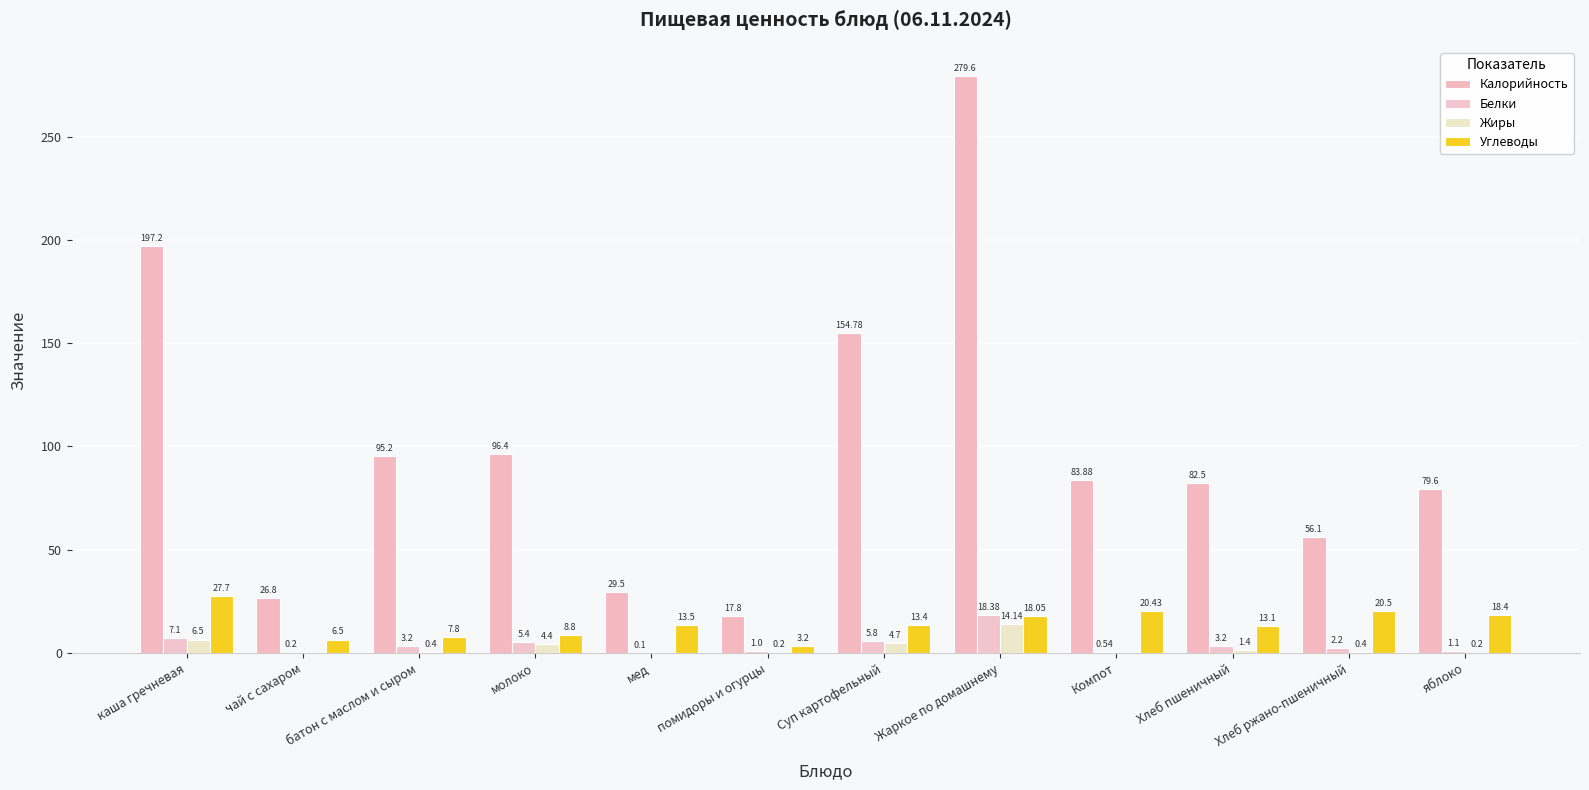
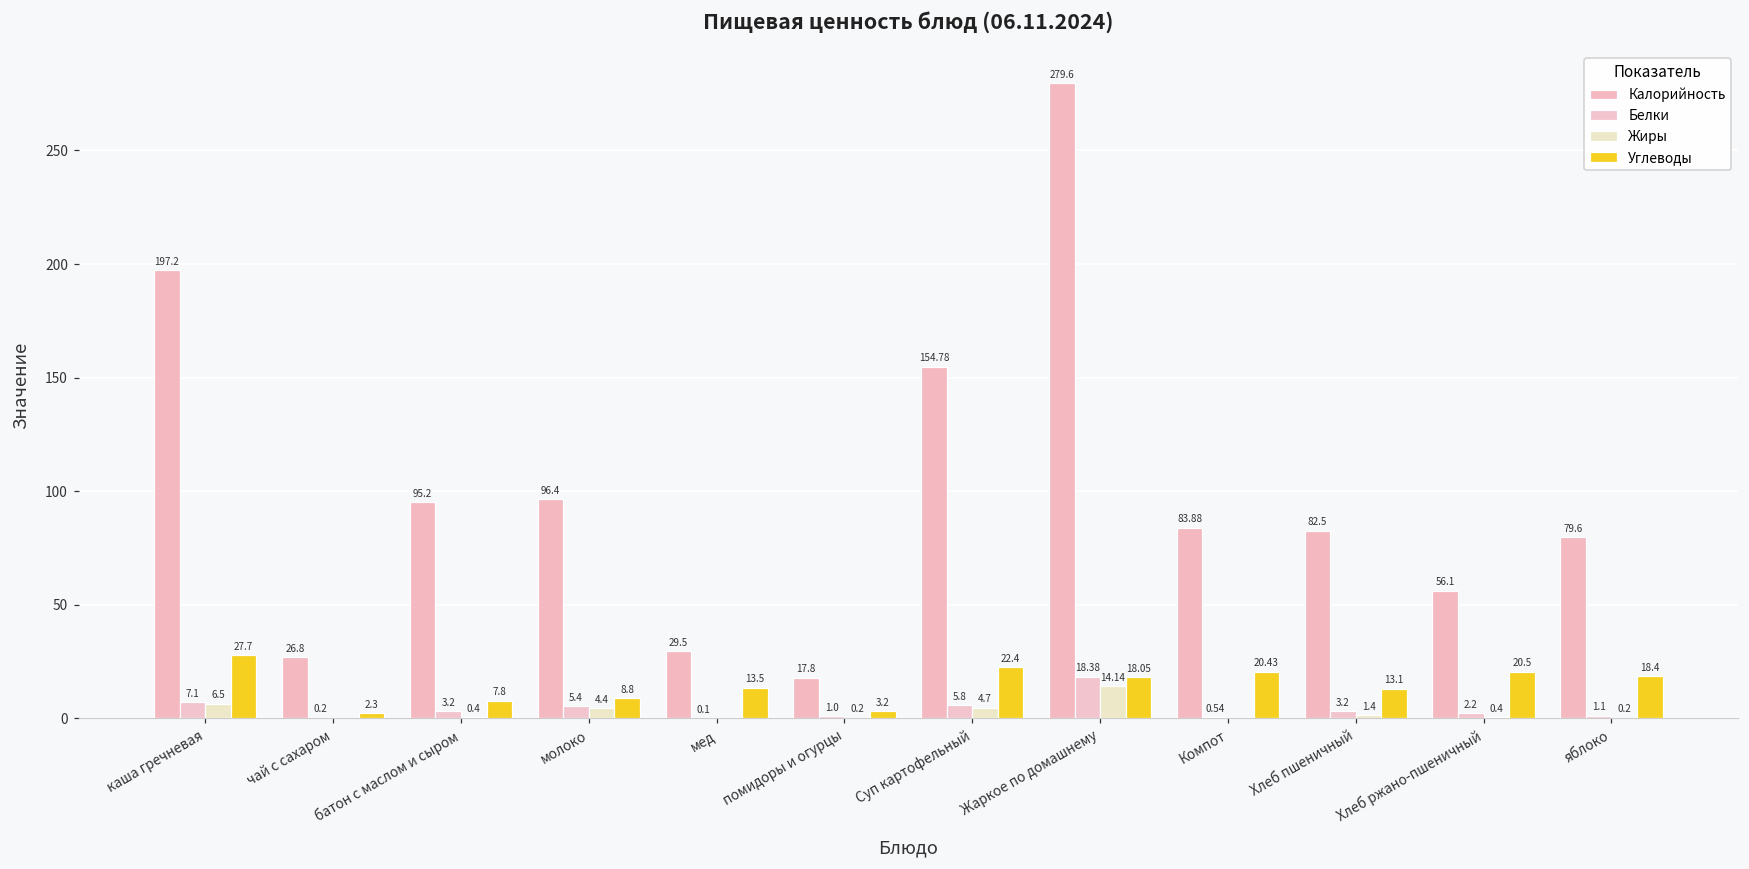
  {
    "Углеводы": {
      "каша гречневая": 27.7,
-     "чай с сахаром": 6.5,
+     "чай с сахаром": 2.3,
      "батон с маслом и сыром": 7.8,
      "молоко": 8.8,
      "мед": 13.5,
      "помидоры и огурцы": 3.2,
-     "Суп картофельный": 13.4,
+     "Суп картофельный": 22.4,
      "Жаркое по домашнему": 18.05,
      "Компот": 20.43,
      "Хлеб пшеничный": 13.1,
      "Хлеб ржано-пшеничный": 20.5,
      "яблоко": 18.4
    }
  }
